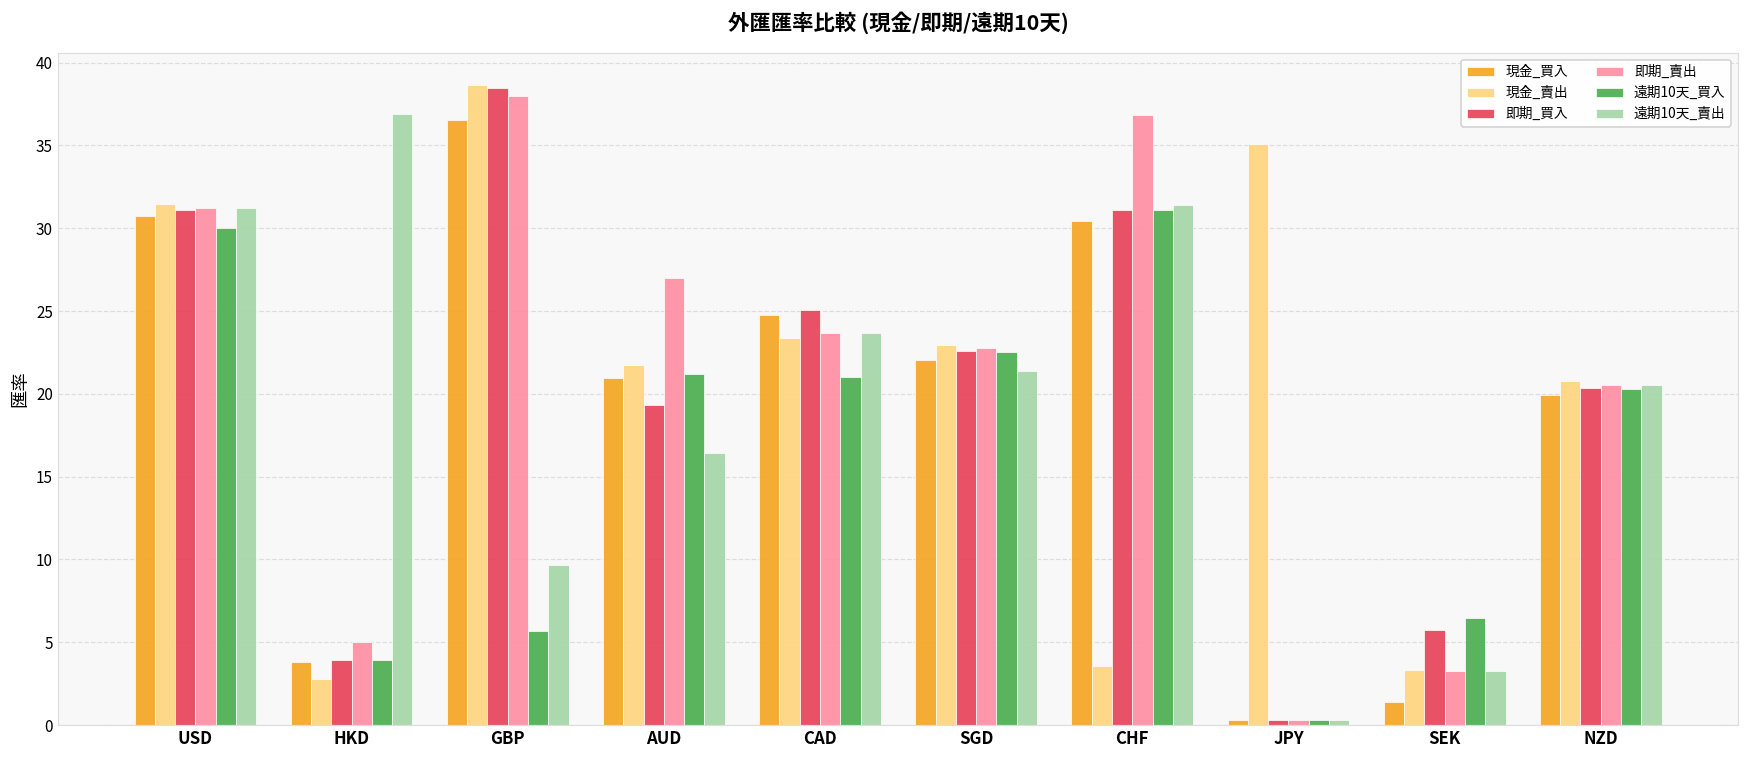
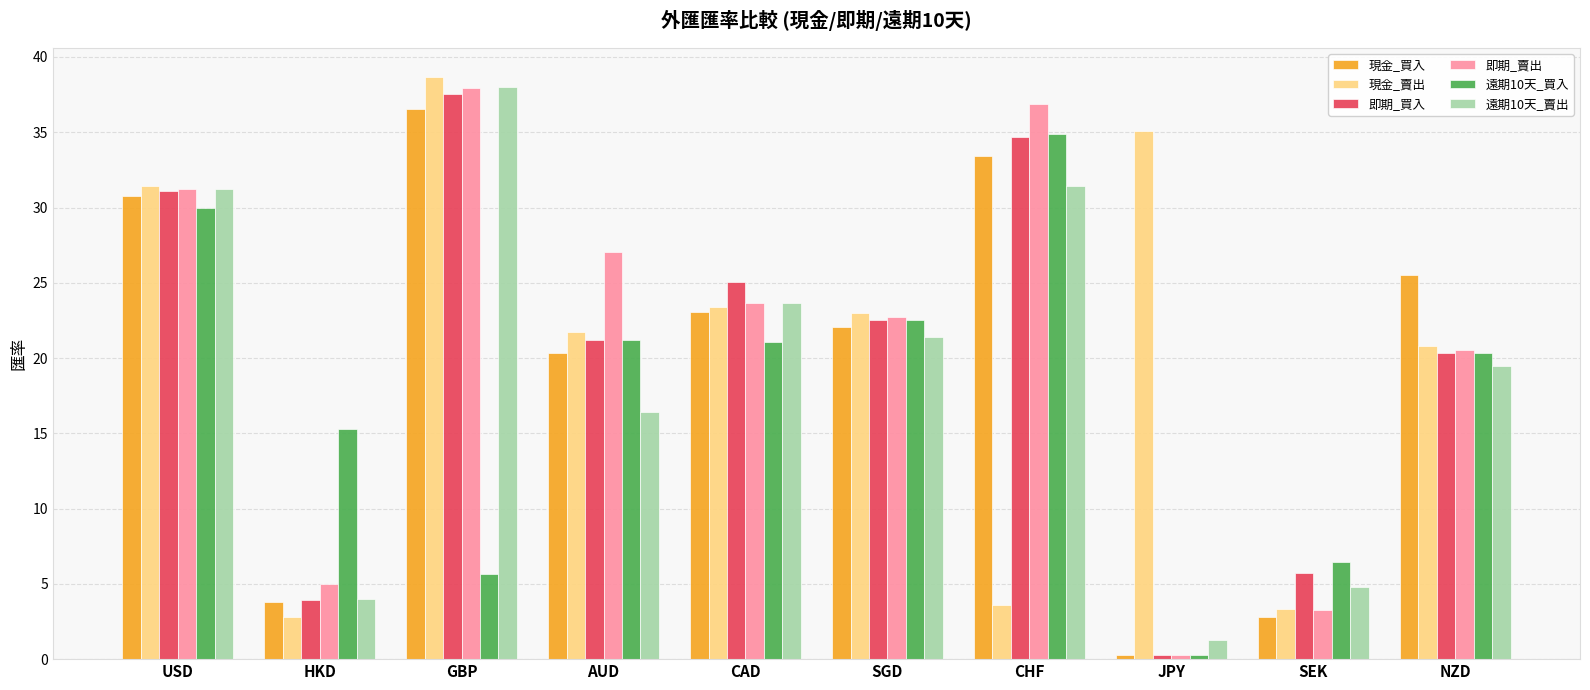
  {
    "現金_買入": {
      "USD": 30.8,
      "HKD": 3.8,
      "GBP": 36.6,
-     "AUD": 21.0,
-     "CAD": 24.8,
+     "AUD": 20.3,
+     "CAD": 23.1,
      "SGD": 22.1,
-     "CHF": 30.5,
+     "CHF": 33.4,
      "JPY": 0.3,
-     "SEK": 1.4,
-     "NZD": 20.0
+     "SEK": 2.8,
+     "NZD": 25.6
    },
    "現金_賣出": {
      "USD": 31.4,
      "HKD": 2.8,
      "GBP": 38.7,
      "AUD": 21.7,
      "CAD": 23.4,
      "SGD": 23.0,
      "CHF": 3.6,
      "JPY": 35.1,
      "SEK": 3.4,
      "NZD": 20.8
    },
    "即期_買入": {
      "USD": 31.1,
      "HKD": 4.0,
-     "GBP": 38.5,
-     "AUD": 19.3,
+     "GBP": 37.6,
+     "AUD": 21.2,
      "CAD": 25.1,
      "SGD": 22.6,
-     "CHF": 31.1,
+     "CHF": 34.7,
      "JPY": 0.3,
      "SEK": 5.7,
      "NZD": 20.3
    },
    "即期_賣出": {
      "USD": 31.2,
      "HKD": 5.0,
      "GBP": 38.0,
      "AUD": 27.0,
      "CAD": 23.7,
      "SGD": 22.7,
      "CHF": 36.9,
      "JPY": 0.3,
      "SEK": 3.3,
      "NZD": 20.5
    },
    "遠期10天_買入": {
      "USD": 30.0,
-     "HKD": 4.0,
+     "HKD": 15.3,
      "GBP": 5.7,
      "AUD": 21.2,
      "CAD": 21.0,
      "SGD": 22.5,
-     "CHF": 31.1,
+     "CHF": 34.9,
      "JPY": 0.3,
      "SEK": 6.5,
      "NZD": 20.3
    },
    "遠期10天_賣出": {
      "USD": 31.2,
-     "HKD": 36.9,
-     "GBP": 9.6,
+     "HKD": 4.0,
+     "GBP": 38.0,
      "AUD": 16.4,
      "CAD": 23.7,
      "SGD": 21.4,
      "CHF": 31.4,
-     "JPY": 0.3,
-     "SEK": 3.3,
-     "NZD": 20.5
+     "JPY": 1.3,
+     "SEK": 4.8,
+     "NZD": 19.5
    }
  }
